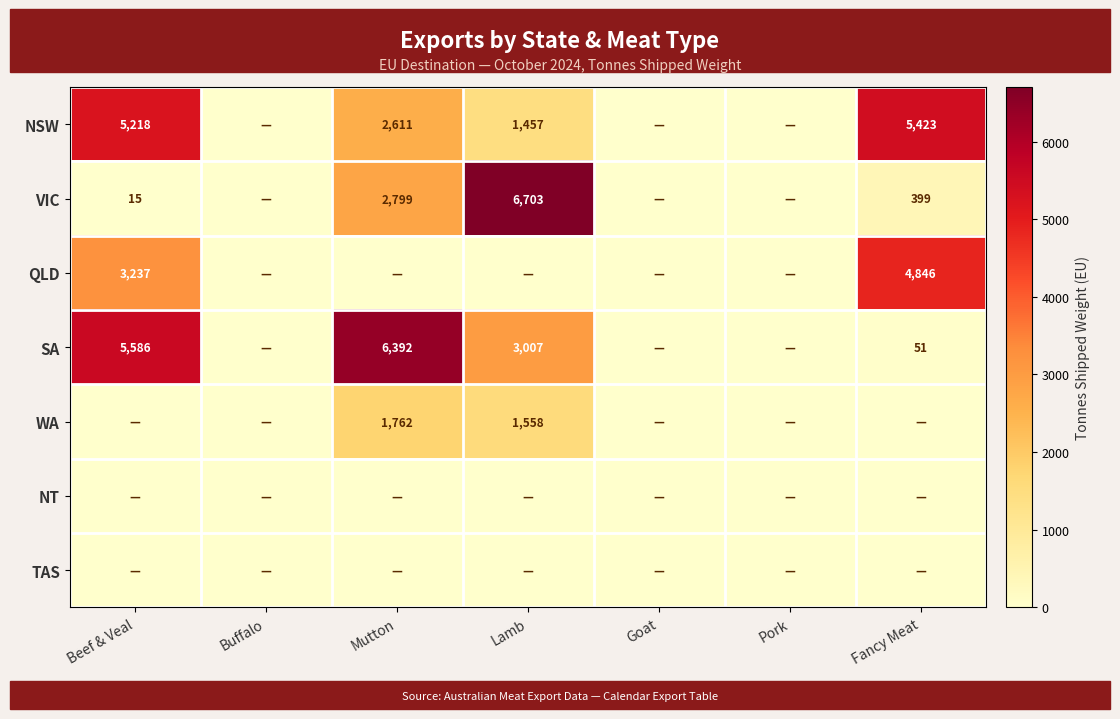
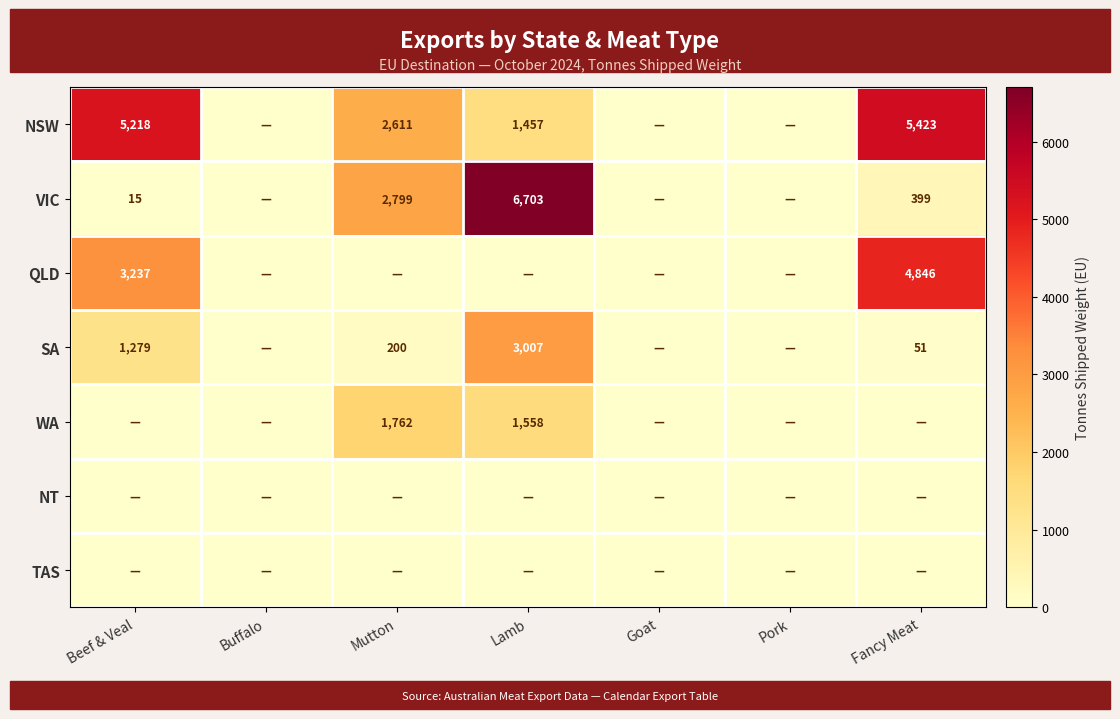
  {
    "NSW": {
      "Beef & Veal": "5,218",
      "Mutton": "2,611",
      "Lamb": "1,457",
      "Fancy Meat": "5,423"
    },
    "VIC": {
      "Beef & Veal": "15",
      "Mutton": "2,799",
      "Lamb": "6,703",
      "Fancy Meat": "399"
    },
    "QLD": {
      "Beef & Veal": "3,237",
      "Fancy Meat": "4,846"
    },
    "SA": {
-     "Beef & Veal": "5,586",
-     "Mutton": "6,392",
+     "Beef & Veal": "1,279",
+     "Mutton": "200",
      "Lamb": "3,007",
      "Fancy Meat": "51"
    },
    "WA": {
      "Mutton": "1,762",
      "Lamb": "1,558"
    }
  }
